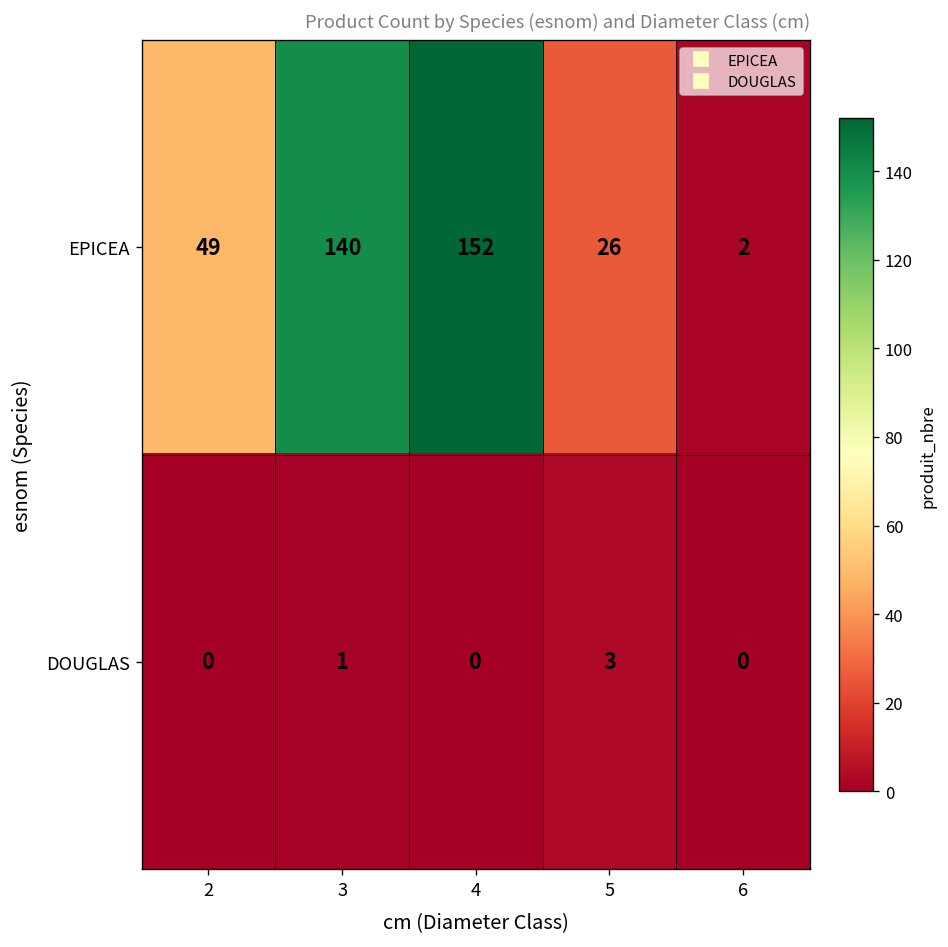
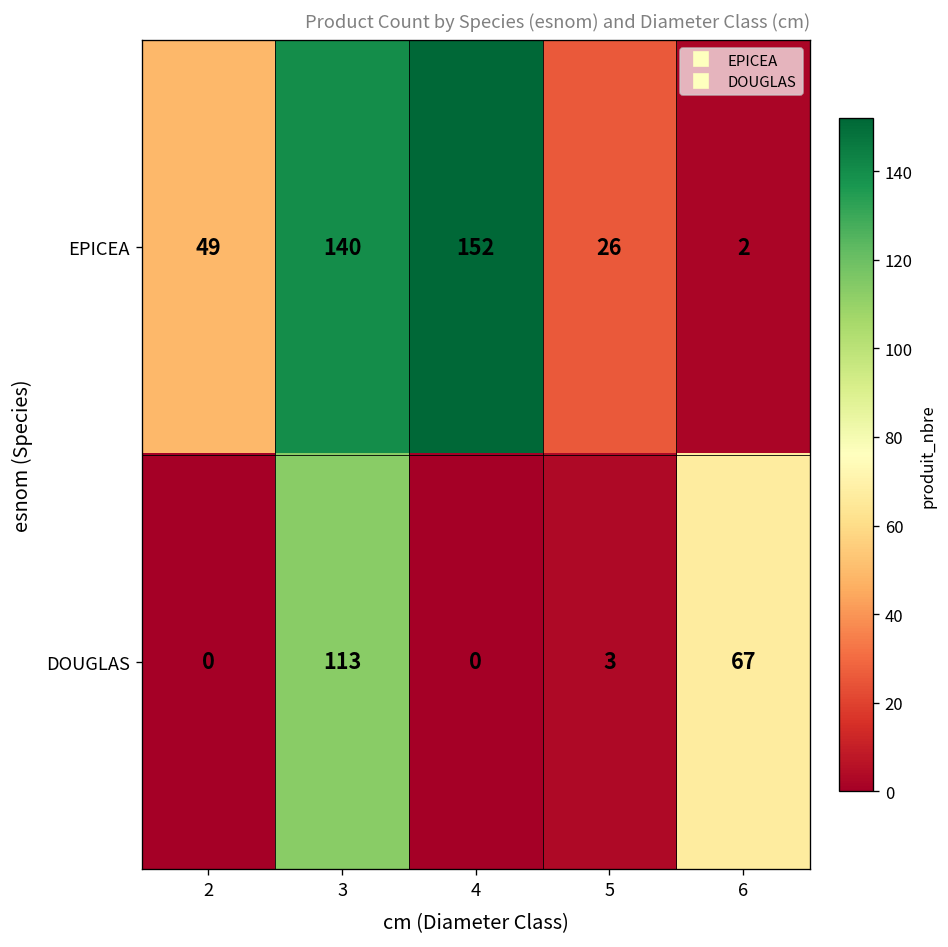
  {
    "EPICEA": {
      "2": 49,
      "3": 140,
      "4": 152,
      "5": 26,
      "6": 2
    },
    "DOUGLAS": {
      "2": 0,
-     "3": 1,
+     "3": 113,
      "4": 0,
      "5": 3,
-     "6": 0
+     "6": 67
    }
  }
